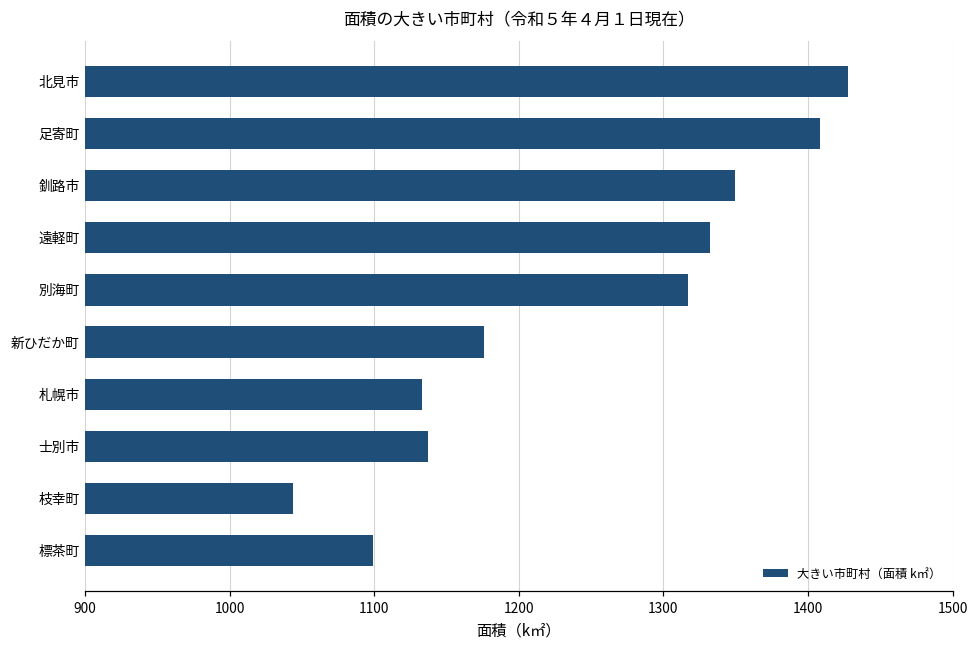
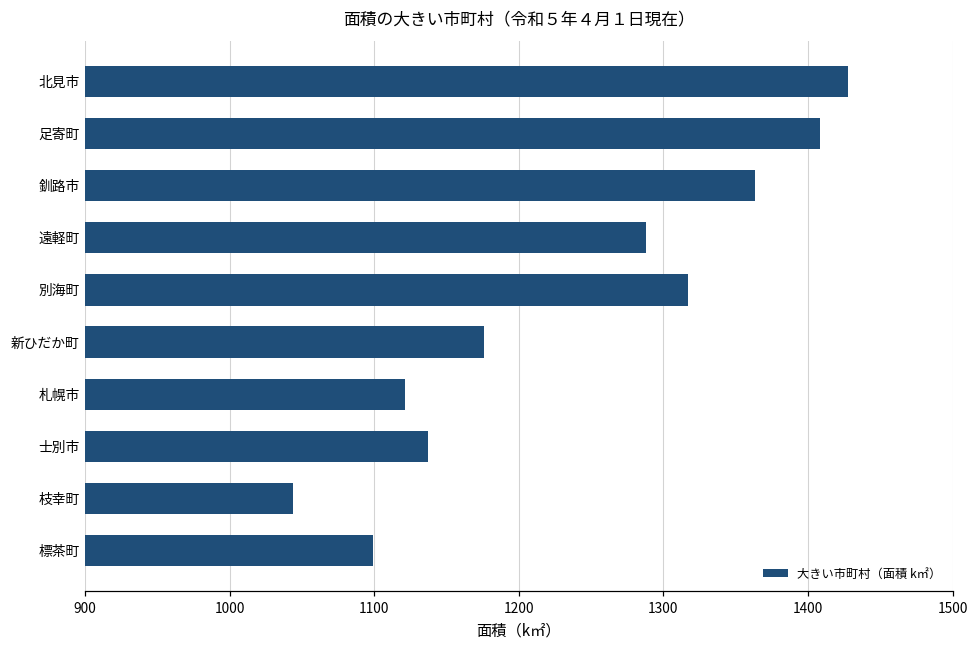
  {
    "北見市": 1427,
    "足寄町": 1408,
-   "釧路市": 1349,
-   "遠軽町": 1332,
+   "釧路市": 1363,
+   "遠軽町": 1288,
    "別海町": 1317,
    "新ひだか町": 1176,
-   "札幌市": 1133,
+   "札幌市": 1121,
    "士別市": 1137,
    "枝幸町": 1044,
    "標茶町": 1099
  }
